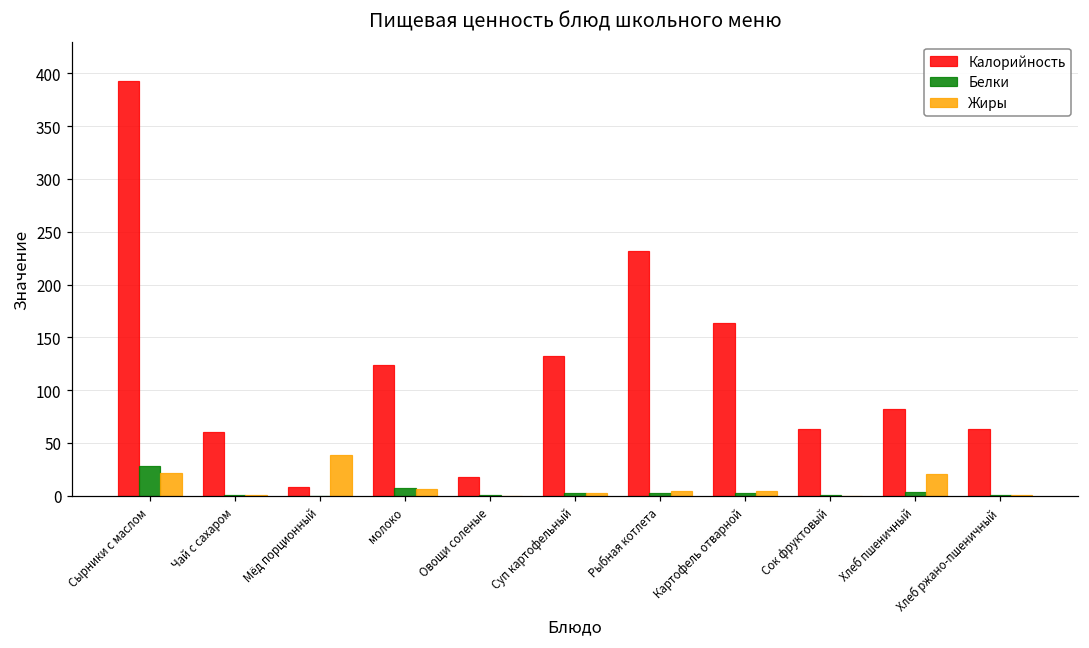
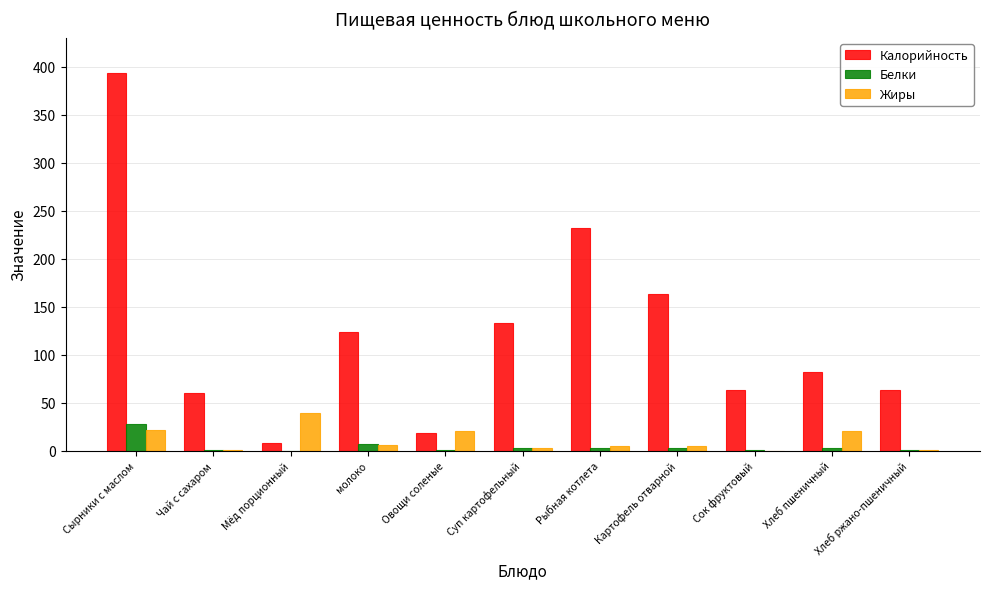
  {
    "Калорийность": {
      "Сырники с маслом": 390,
      "Чай с сахаром": 60,
      "Мёд порционный": 10,
      "молоко": 120,
      "Овощи соленые": 20,
      "Суп картофельный": 130,
      "Рыбная котлета": 230,
      "Картофель отварной": 160,
      "Сок фруктовый": 60,
      "Хлеб пшеничный": 80,
      "Хлеб ржано-пшеничный": 60
    },
    "Белки": {
      "Сырники с маслом": 30,
      "молоко": 10,
      "Рыбная котлета": 0,
      "Картофель отварной": 0,
      "Хлеб пшеничный": 0
    },
    "Жиры": {
      "Сырники с маслом": 20,
      "Мёд порционный": 40,
      "молоко": 10,
-     "Овощи соленые": 0,
+     "Овощи соленые": 20,
      "Суп картофельный": 0,
      "Рыбная котлета": 10,
      "Картофель отварной": 0,
      "Сок фруктовый": 0,
      "Хлеб пшеничный": 20
    }
  }
